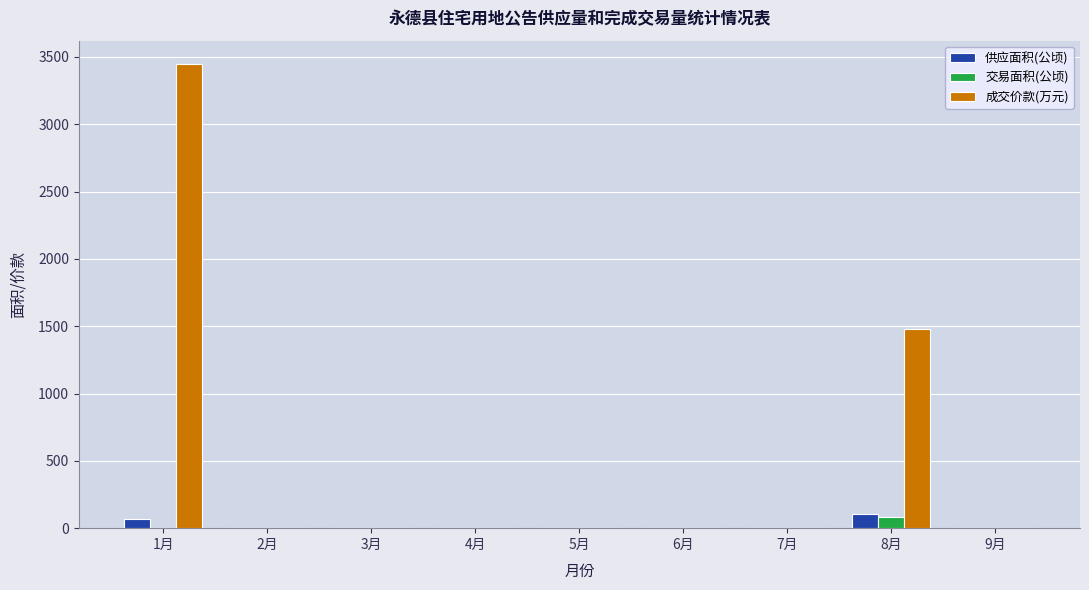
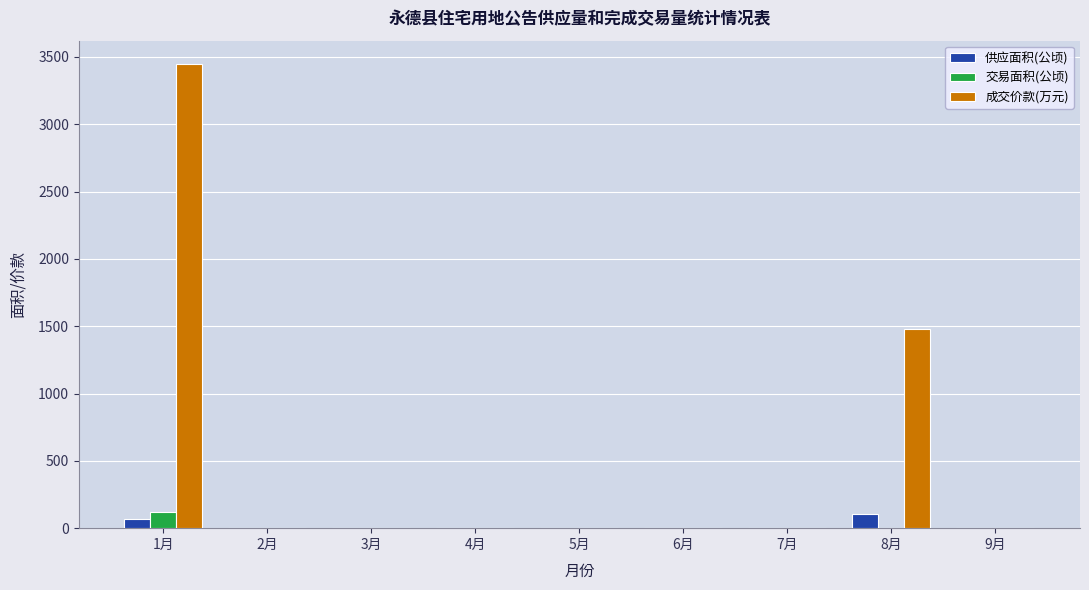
  {
    "供应面积(公顷)": {
      "1月": 70,
      "2月": 0,
      "3月": 0,
      "4月": 0,
      "5月": 0,
      "6月": 0,
      "7月": 0,
      "8月": 110,
      "9月": 0
    },
    "交易面积(公顷)": {
-     "1月": 0,
+     "1月": 120,
      "2月": 0,
      "3月": 0,
      "4月": 0,
      "5月": 0,
      "6月": 0,
      "7月": 0,
-     "8月": 90,
+     "8月": 0,
      "9月": 0
    },
    "成交价款(万元)": {
      "1月": 3450,
      "2月": 0,
      "3月": 0,
      "4月": 0,
      "5月": 0,
      "6月": 0,
      "7月": 0,
      "8月": 1480,
      "9月": 0
    }
  }
